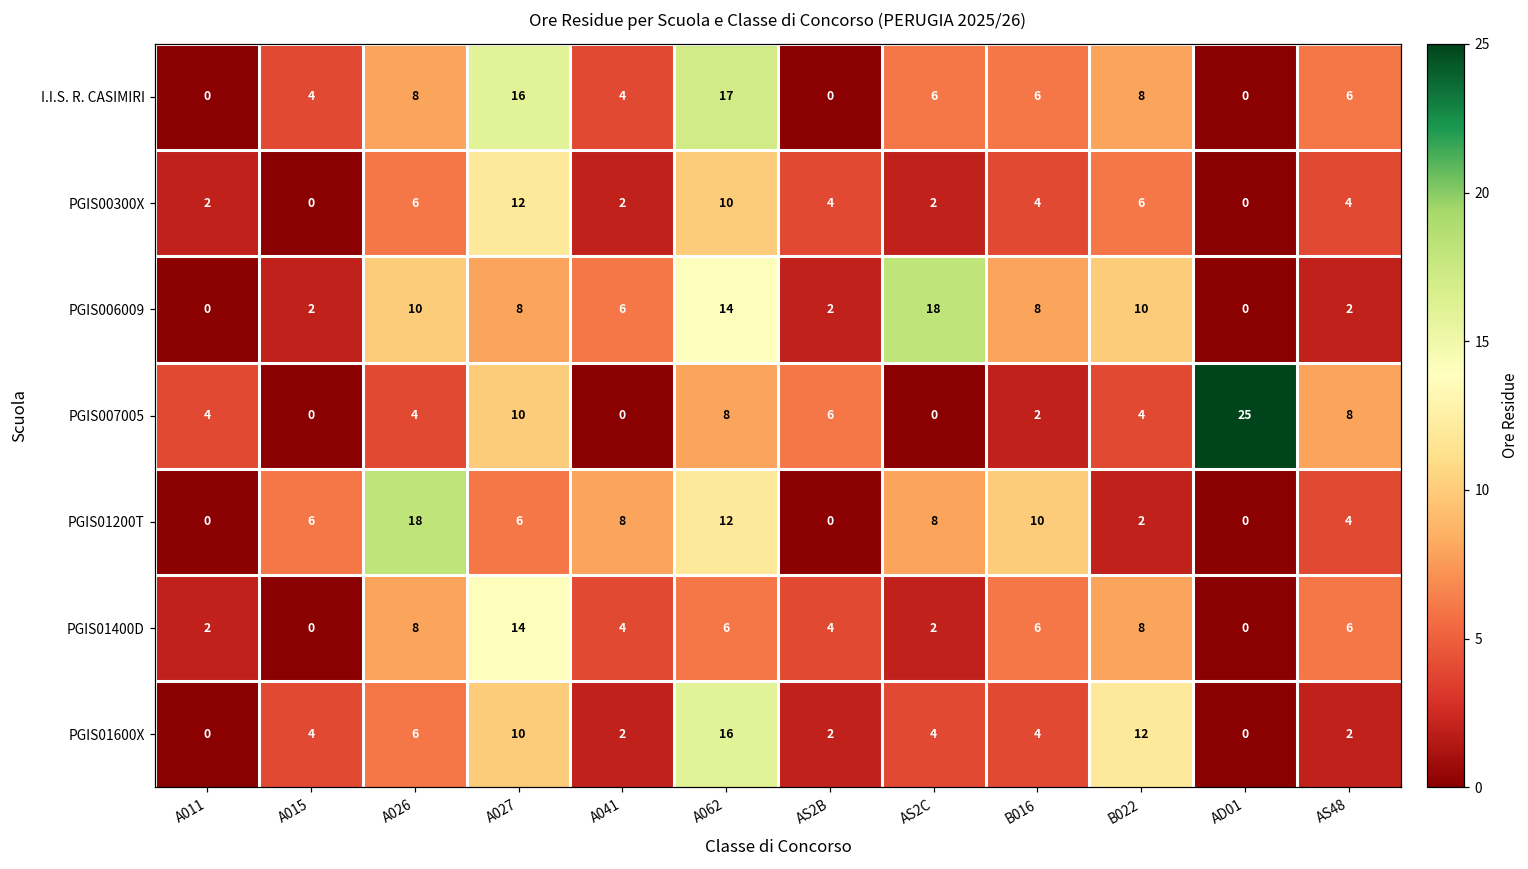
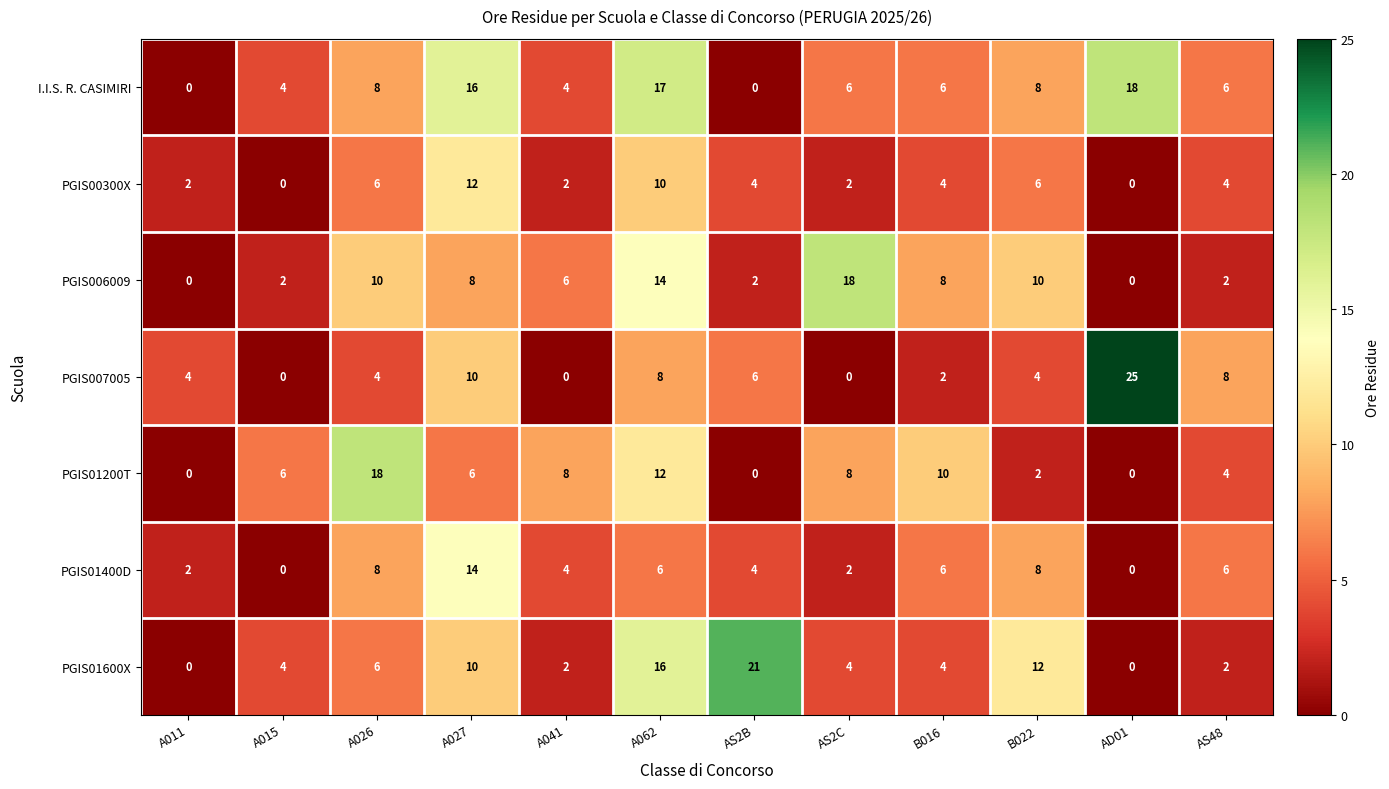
  {
    "I.I.S. R. CASIMIRI": {
      "A011": 0,
      "A015": 4,
      "A026": 8,
      "A027": 16,
      "A041": 4,
      "A062": 17,
      "AS2B": 0,
      "AS2C": 6,
      "B016": 6,
      "B022": 8,
-     "AD01": 0,
+     "AD01": 18,
      "AS48": 6
    },
    "PGIS00300X": {
      "A011": 2,
      "A015": 0,
      "A026": 6,
      "A027": 12,
      "A041": 2,
      "A062": 10,
      "AS2B": 4,
      "AS2C": 2,
      "B016": 4,
      "B022": 6,
      "AD01": 0,
      "AS48": 4
    },
    "PGIS006009": {
      "A011": 0,
      "A015": 2,
      "A026": 10,
      "A027": 8,
      "A041": 6,
      "A062": 14,
      "AS2B": 2,
      "AS2C": 18,
      "B016": 8,
      "B022": 10,
      "AD01": 0,
      "AS48": 2
    },
    "PGIS007005": {
      "A011": 4,
      "A015": 0,
      "A026": 4,
      "A027": 10,
      "A041": 0,
      "A062": 8,
      "AS2B": 6,
      "AS2C": 0,
      "B016": 2,
      "B022": 4,
      "AD01": 25,
      "AS48": 8
    },
    "PGIS01200T": {
      "A011": 0,
      "A015": 6,
      "A026": 18,
      "A027": 6,
      "A041": 8,
      "A062": 12,
      "AS2B": 0,
      "AS2C": 8,
      "B016": 10,
      "B022": 2,
      "AD01": 0,
      "AS48": 4
    },
    "PGIS01400D": {
      "A011": 2,
      "A015": 0,
      "A026": 8,
      "A027": 14,
      "A041": 4,
      "A062": 6,
      "AS2B": 4,
      "AS2C": 2,
      "B016": 6,
      "B022": 8,
      "AD01": 0,
      "AS48": 6
    },
    "PGIS01600X": {
      "A011": 0,
      "A015": 4,
      "A026": 6,
      "A027": 10,
      "A041": 2,
      "A062": 16,
-     "AS2B": 2,
+     "AS2B": 21,
      "AS2C": 4,
      "B016": 4,
      "B022": 12,
      "AD01": 0,
      "AS48": 2
    }
  }
